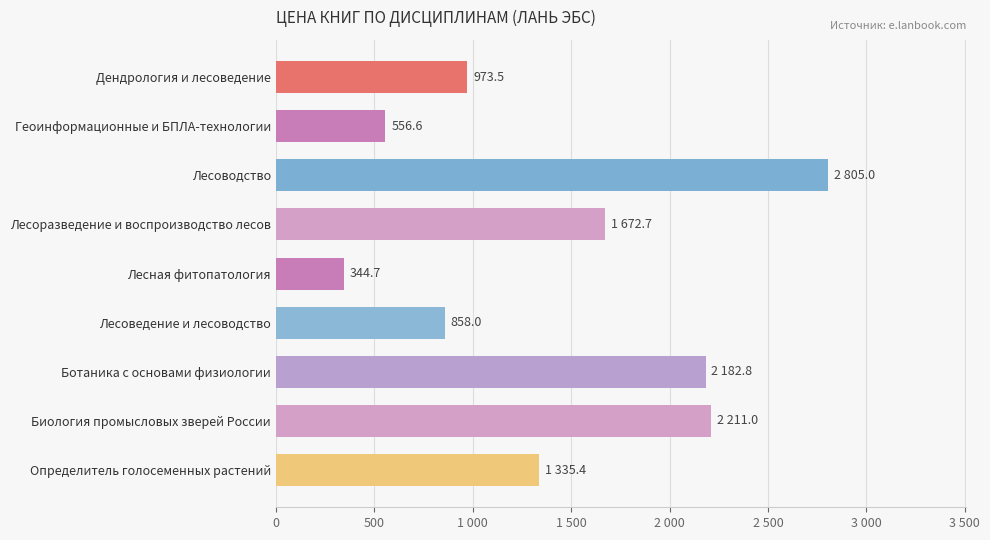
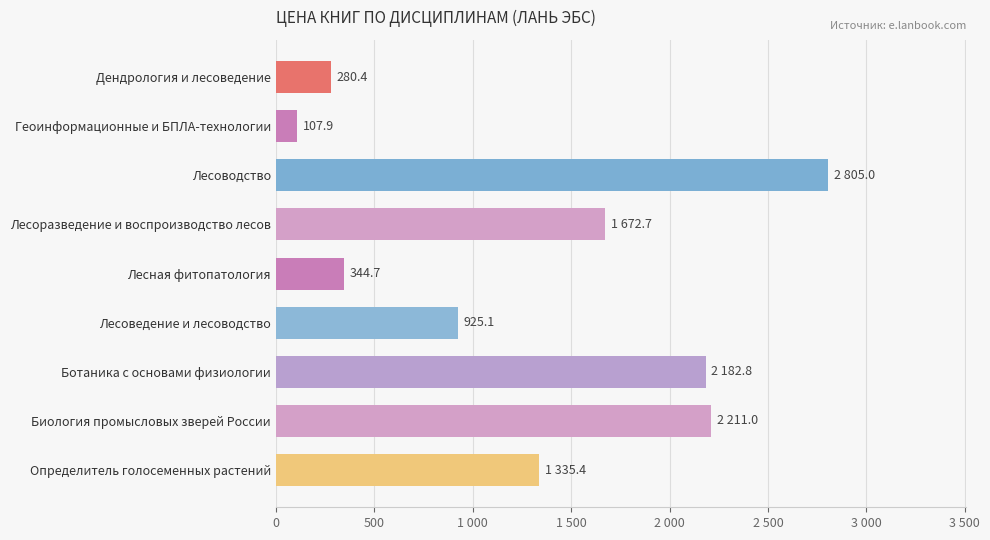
  {
-   "Дендрология и лесоведение": 973.5,
-   "Геоинформационные и БПЛА-технологии": 556.6,
+   "Дендрология и лесоведение": 280.4,
+   "Геоинформационные и БПЛА-технологии": 107.9,
    "Лесная фитопатология": 344.7,
-   "Лесоведение и лесоводство": 858.0
+   "Лесоведение и лесоводство": 925.1
  }
